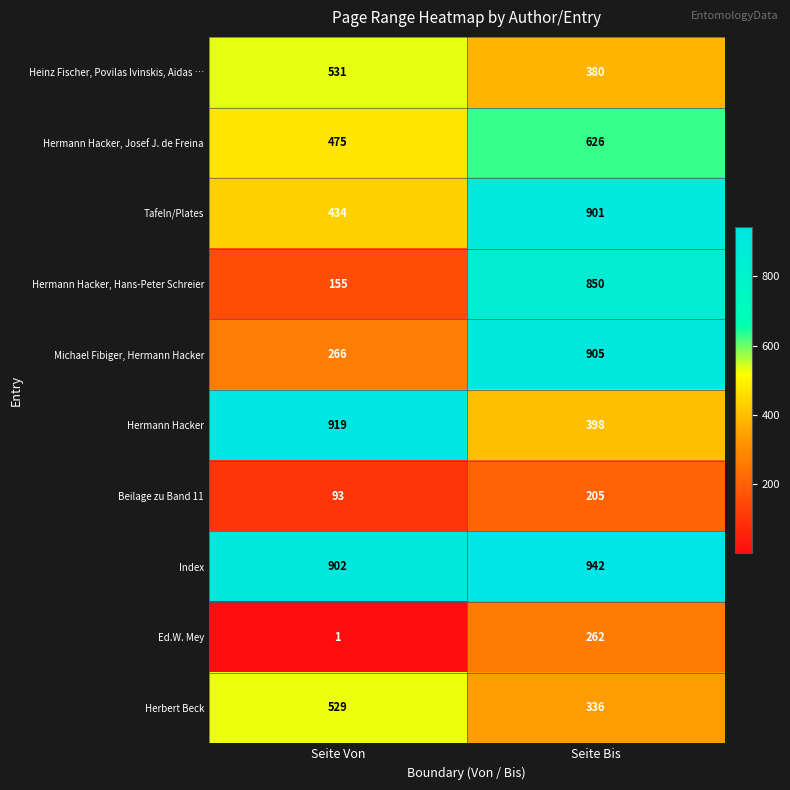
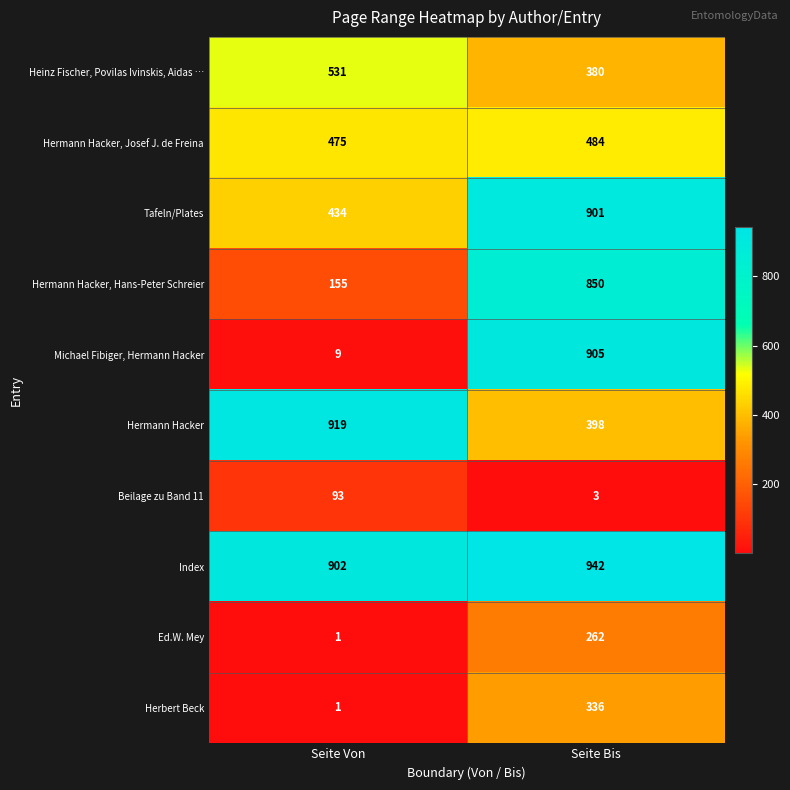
  {
    "Heinz Fischer, Povilas Ivinskis, Aidas …": {
      "Seite Von": 531,
      "Seite Bis": 380
    },
    "Hermann Hacker, Josef J. de Freina": {
      "Seite Von": 475,
-     "Seite Bis": 626
+     "Seite Bis": 484
    },
    "Tafeln/Plates": {
      "Seite Von": 434,
      "Seite Bis": 901
    },
    "Hermann Hacker, Hans-Peter Schreier": {
      "Seite Von": 155,
      "Seite Bis": 850
    },
    "Michael Fibiger, Hermann Hacker": {
-     "Seite Von": 266,
+     "Seite Von": 9,
      "Seite Bis": 905
    },
    "Hermann Hacker": {
      "Seite Von": 919,
      "Seite Bis": 398
    },
    "Beilage zu Band 11": {
      "Seite Von": 93,
-     "Seite Bis": 205
+     "Seite Bis": 3
    },
    "Index": {
      "Seite Von": 902,
      "Seite Bis": 942
    },
    "Ed.W. Mey": {
      "Seite Von": 1,
      "Seite Bis": 262
    },
    "Herbert Beck": {
-     "Seite Von": 529,
+     "Seite Von": 1,
      "Seite Bis": 336
    }
  }
